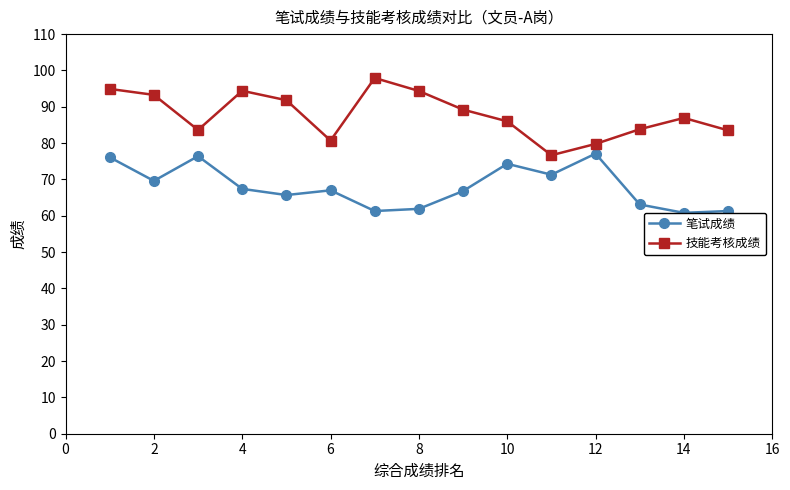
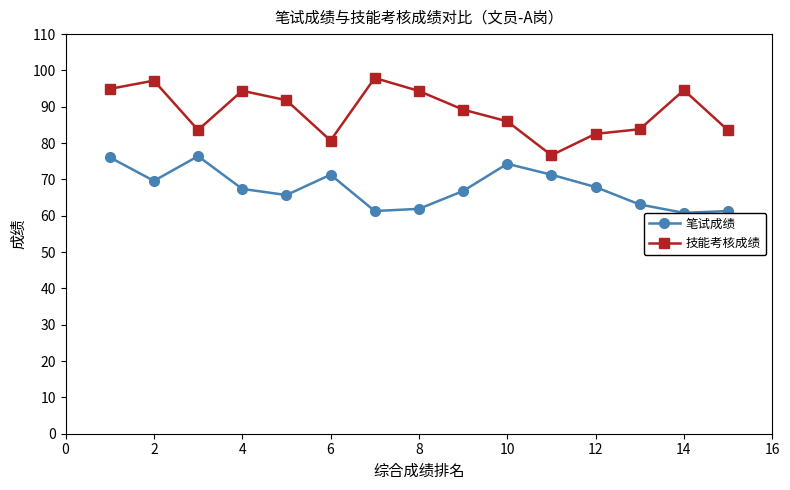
  {
    "笔试成绩": {
      "2": 70,
      "4": 67,
-     "6": 67,
+     "6": 71,
      "8": 62,
      "10": 74,
-     "12": 77
+     "12": 68
    },
    "技能考核成绩": {
-     "2": 93,
+     "2": 97,
      "4": 94,
      "6": 81,
      "8": 94,
      "10": 86,
-     "12": 80,
-     "14": 87
+     "12": 83,
+     "14": 95
    }
  }
